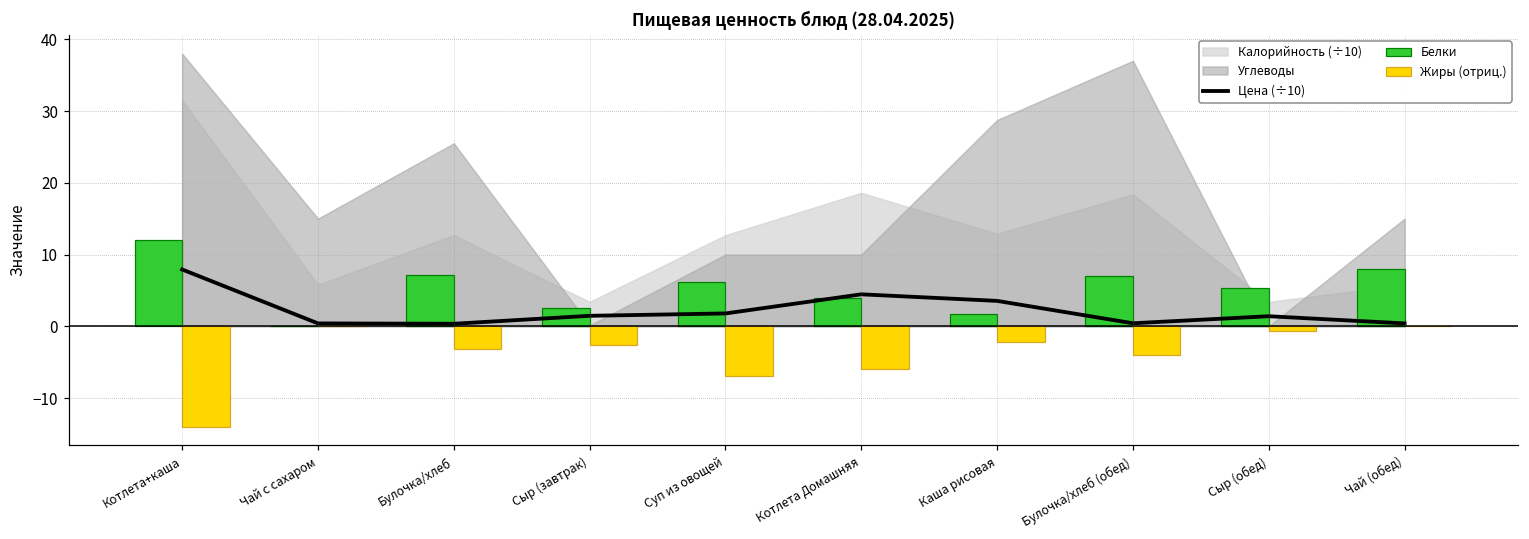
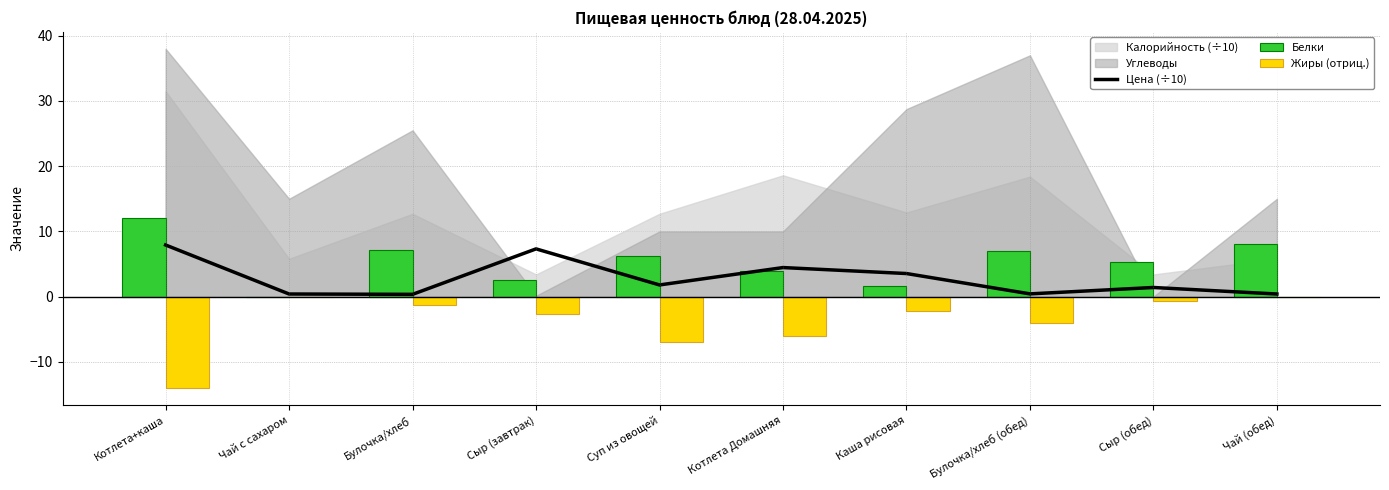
  {
    "Белки": {
      "Котлета+каша": 12,
      "Чай с сахаром": 0,
      "Булочка/хлеб": 7,
      "Сыр (завтрак)": 3,
      "Суп из овощей": 6,
      "Котлета Домашняя": 4,
      "Каша рисовая": 2,
      "Булочка/хлеб (обед)": 7,
      "Сыр (обед)": 5,
      "Чай (обед)": 8
    },
    "Цена (÷10)": {
      "Котлета+каша": 8,
      "Чай с сахаром": 0,
      "Булочка/хлеб": 0,
-     "Сыр (завтрак)": 1,
+     "Сыр (завтрак)": 7,
      "Суп из овощей": 2,
      "Котлета Домашняя": 4,
      "Каша рисовая": 4,
      "Булочка/хлеб (обед)": 0,
      "Сыр (обед)": 1,
      "Чай (обед)": 0
    },
    "Жиры (отриц.)": {
      "Котлета+каша": -14,
      "Чай с сахаром": 0,
-     "Булочка/хлеб": -3,
+     "Булочка/хлеб": -1,
      "Сыр (завтрак)": -3,
      "Суп из овощей": -7,
      "Котлета Домашняя": -6,
      "Каша рисовая": -2,
      "Булочка/хлеб (обед)": -4,
      "Сыр (обед)": -1,
      "Чай (обед)": 0
    }
  }
